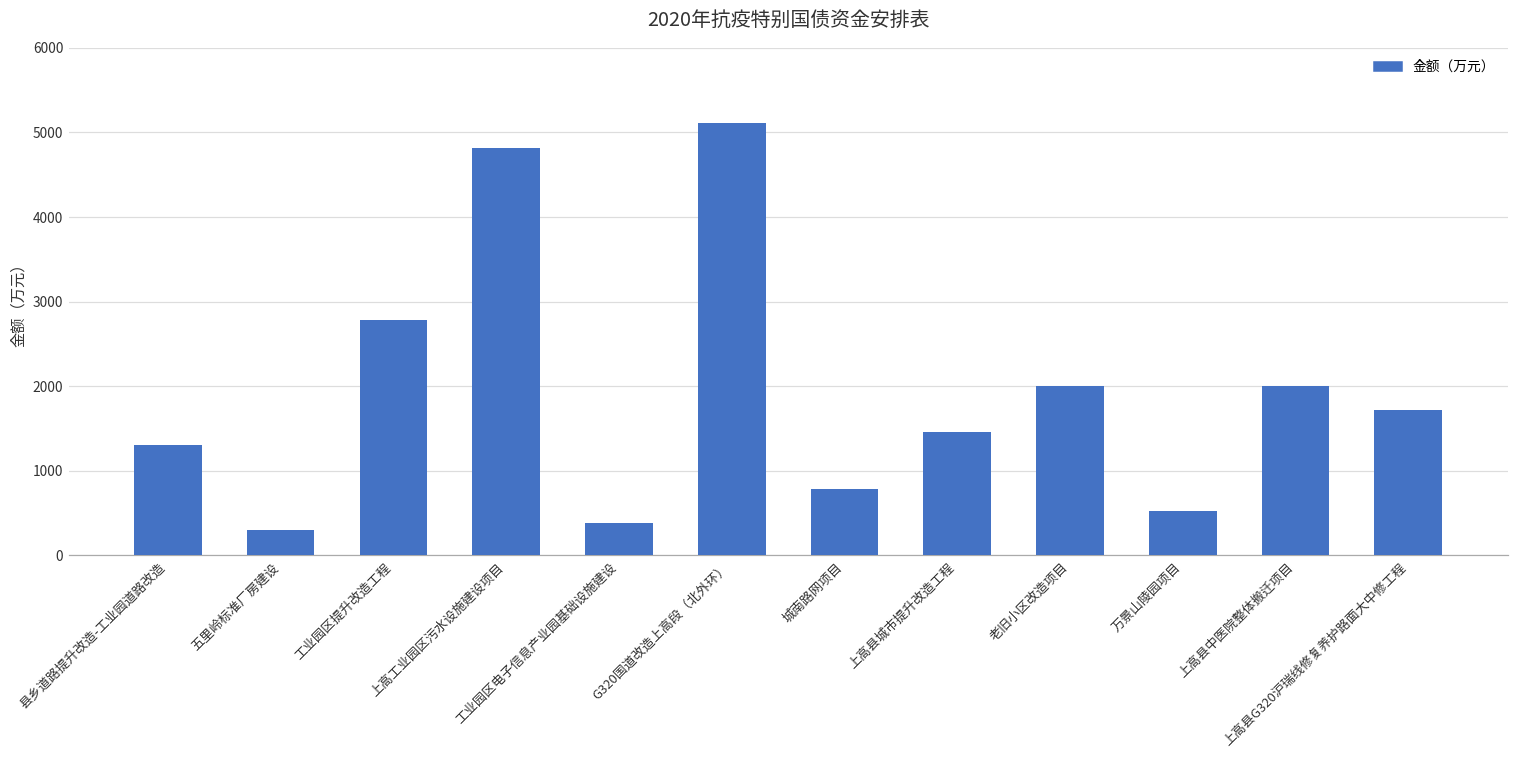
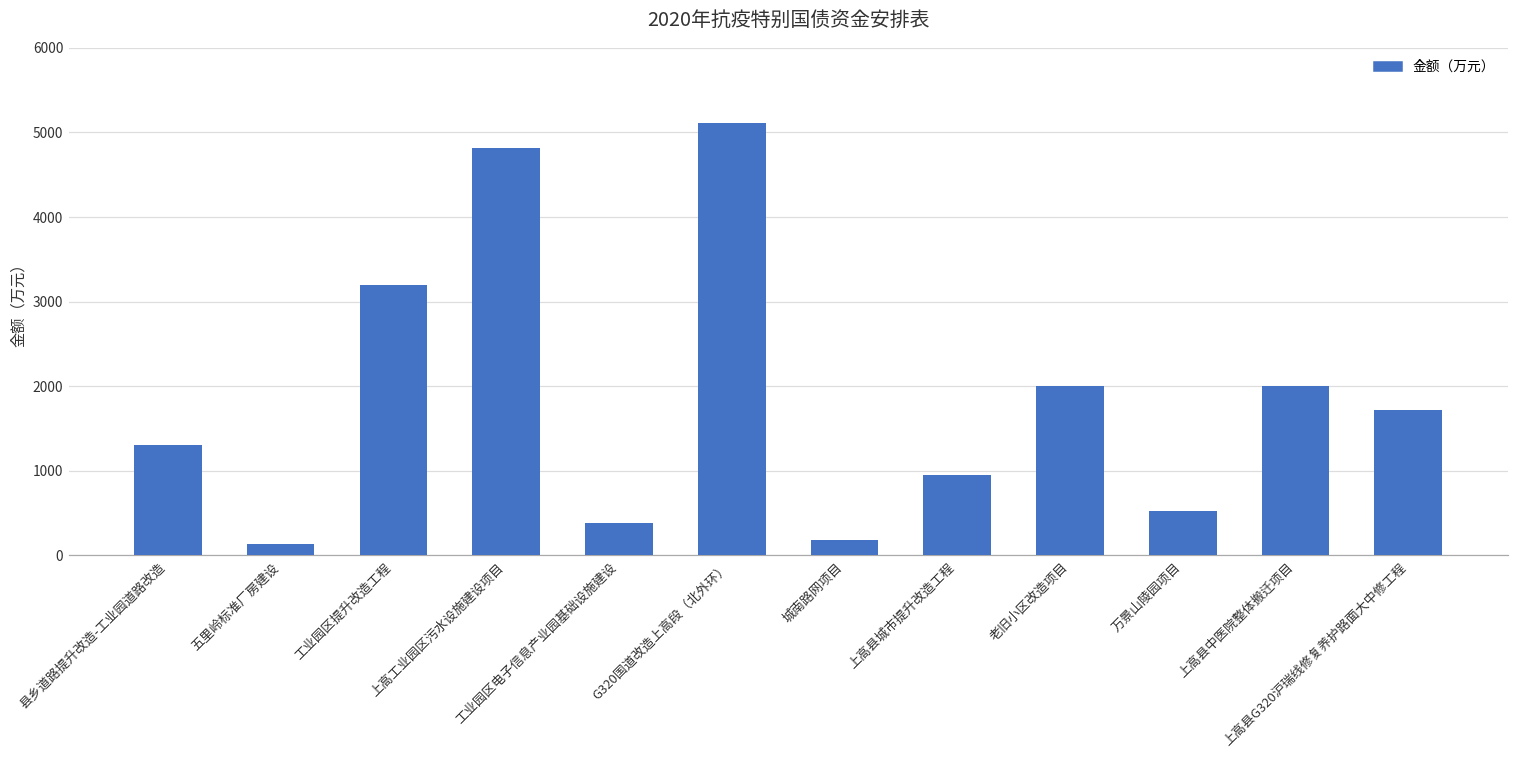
  {
    "县乡道路提升改造-工业园道路改造": 1300,
-   "五里岭标准厂房建设": 300,
-   "工业园区提升改造工程": 2800,
+   "五里岭标准厂房建设": 100,
+   "工业园区提升改造工程": 3200,
    "上高工业园区污水设施建设项目": 4800,
    "工业园区电子信息产业园基础设施建设": 400,
    "G320国道改造上高段（北外环）": 5100,
-   "城南路网项目": 800,
-   "上高县城市提升改造工程": 1500,
+   "城南路网项目": 200,
+   "上高县城市提升改造工程": 1000,
    "老旧小区改造项目": 2000,
    "万景山陵园项目": 500,
    "上高县中医院整体搬迁项目": 2000,
    "上高县G320沪瑞线修复养护路面大中修工程": 1700
  }
